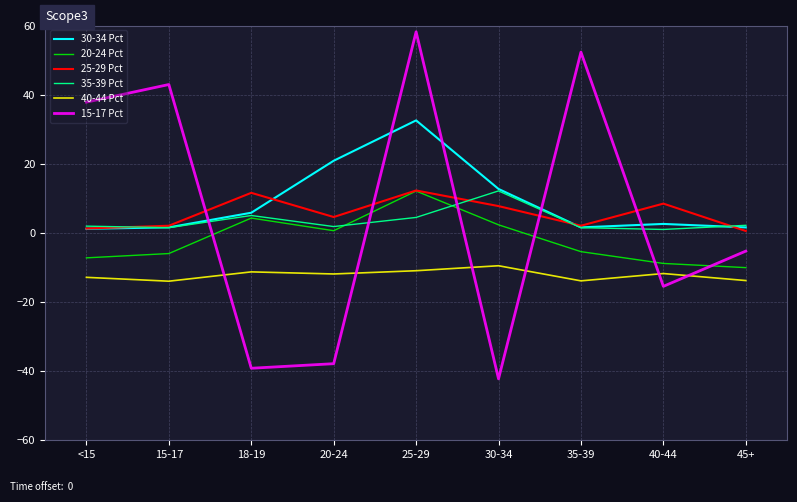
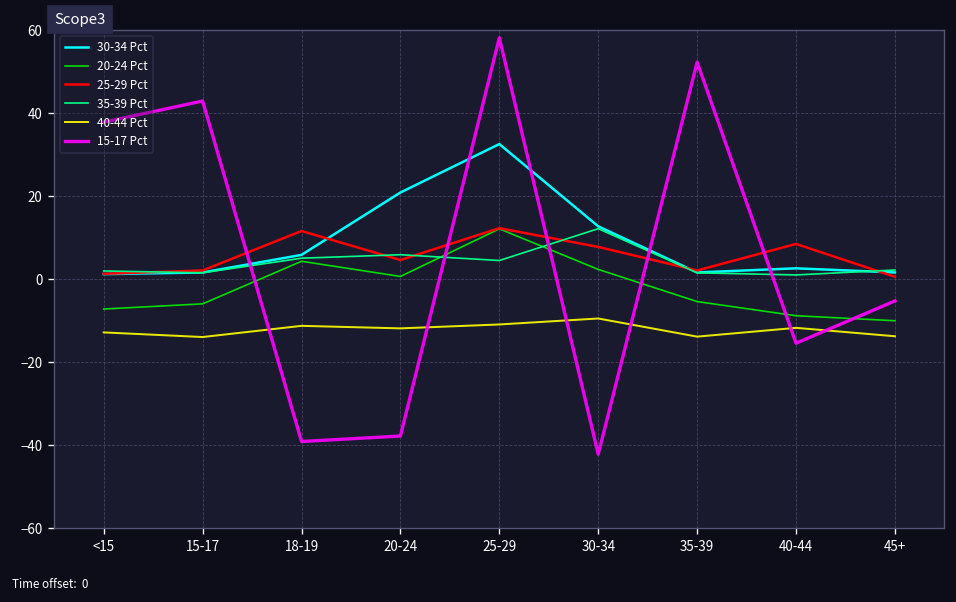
  {
    "30-34 Pct": {
      "18-19": 6,
      "20-24": 21,
      "25-29": 33,
      "40-44": 3
    },
    "20-24 Pct": {
      "<15": -7,
      "15-17": -6,
      "18-19": 4,
      "20-24": 1,
      "30-34": 2,
      "35-39": -5,
      "40-44": -9,
      "45+": -10
    },
    "25-29 Pct": {
      "18-19": 12,
      "20-24": 5,
      "30-34": 8,
      "40-44": 8,
      "45+": 1
    },
    "35-39 Pct": {
      "18-19": 5,
-     "20-24": 2,
+     "20-24": 6,
      "25-29": 4,
      "40-44": 1
    },
    "40-44 Pct": {
      "<15": -13,
      "15-17": -14,
      "18-19": -11,
      "20-24": -12,
      "25-29": -11,
      "30-34": -9,
      "35-39": -14,
      "40-44": -12,
      "45+": -14
    },
    "15-17 Pct": {
      "15-17": 43,
      "18-19": -39,
      "20-24": -38,
      "25-29": 58,
      "30-34": -42,
      "35-39": 52,
      "40-44": -15,
      "45+": -5
    }
  }
